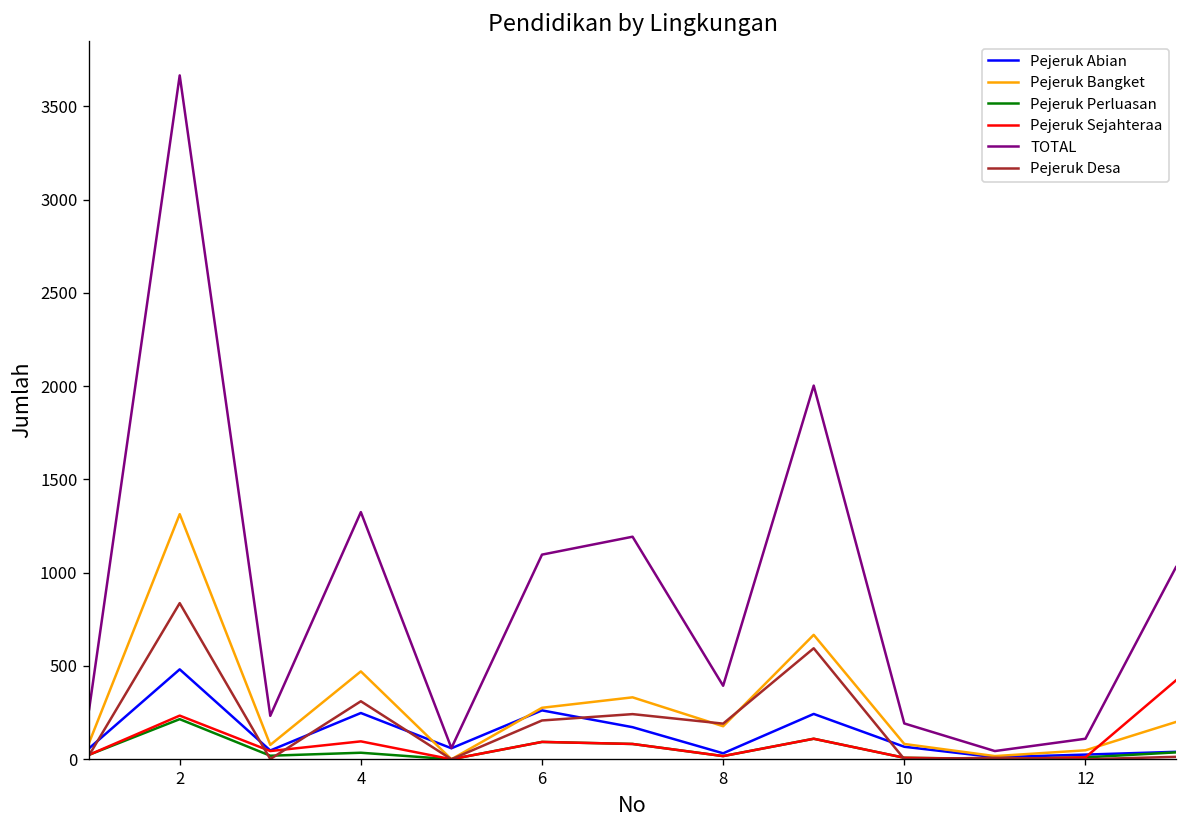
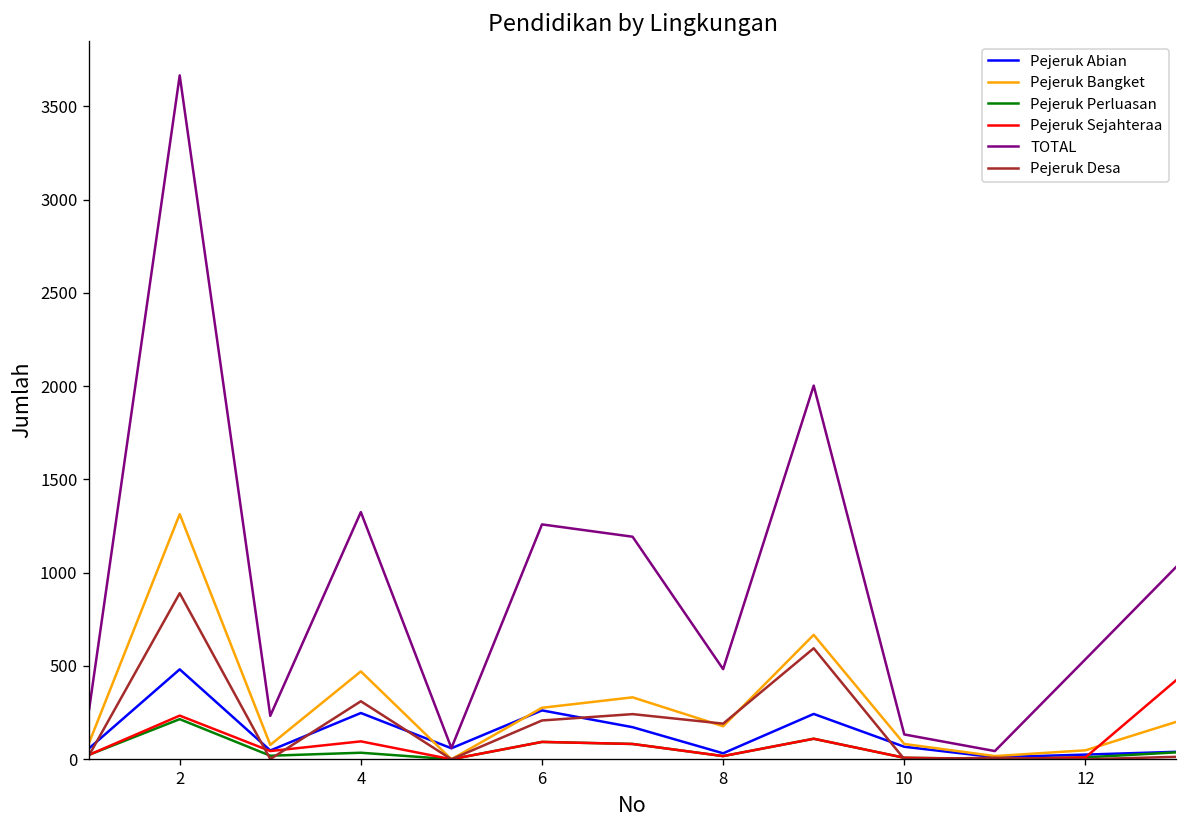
  {
    "Pejeruk Abian": {
      "2": 480,
      "4": 250
    },
    "Pejeruk Bangket": {
      "2": 1310,
      "4": 470,
      "12": 50
    },
    "Pejeruk Perluasan": {
      "2": 220,
      "4": 40
    },
    "Pejeruk Sejahteraa": {
      "2": 230,
      "4": 100
    },
    "TOTAL": {
      "2": 3670,
      "4": 1330,
-     "6": 1100,
-     "8": 390,
-     "10": 190,
-     "12": 110
+     "6": 1260,
+     "8": 480,
+     "10": 130,
+     "12": 540
    },
    "Pejeruk Desa": {
-     "2": 840,
+     "2": 890,
      "4": 310,
      "6": 210
    }
  }
